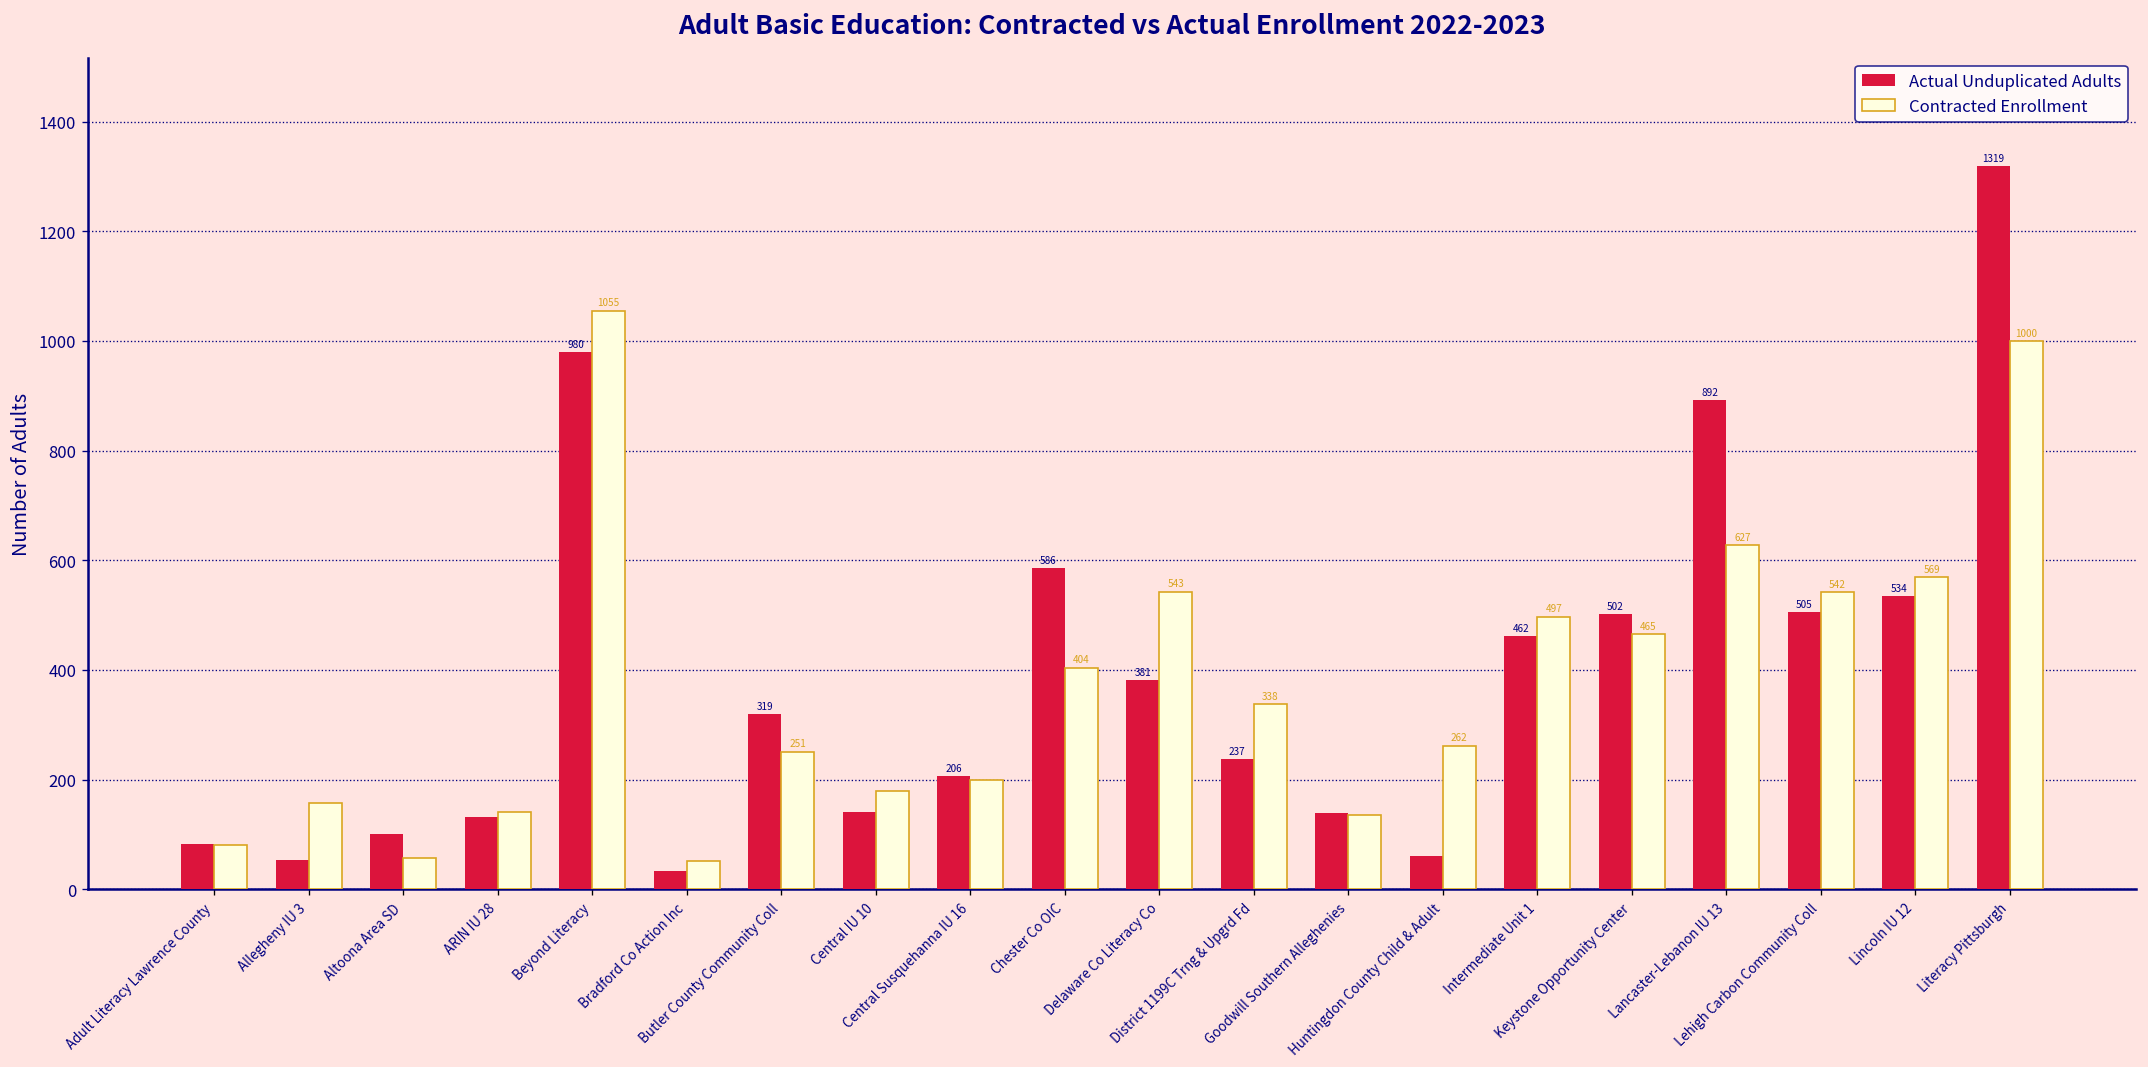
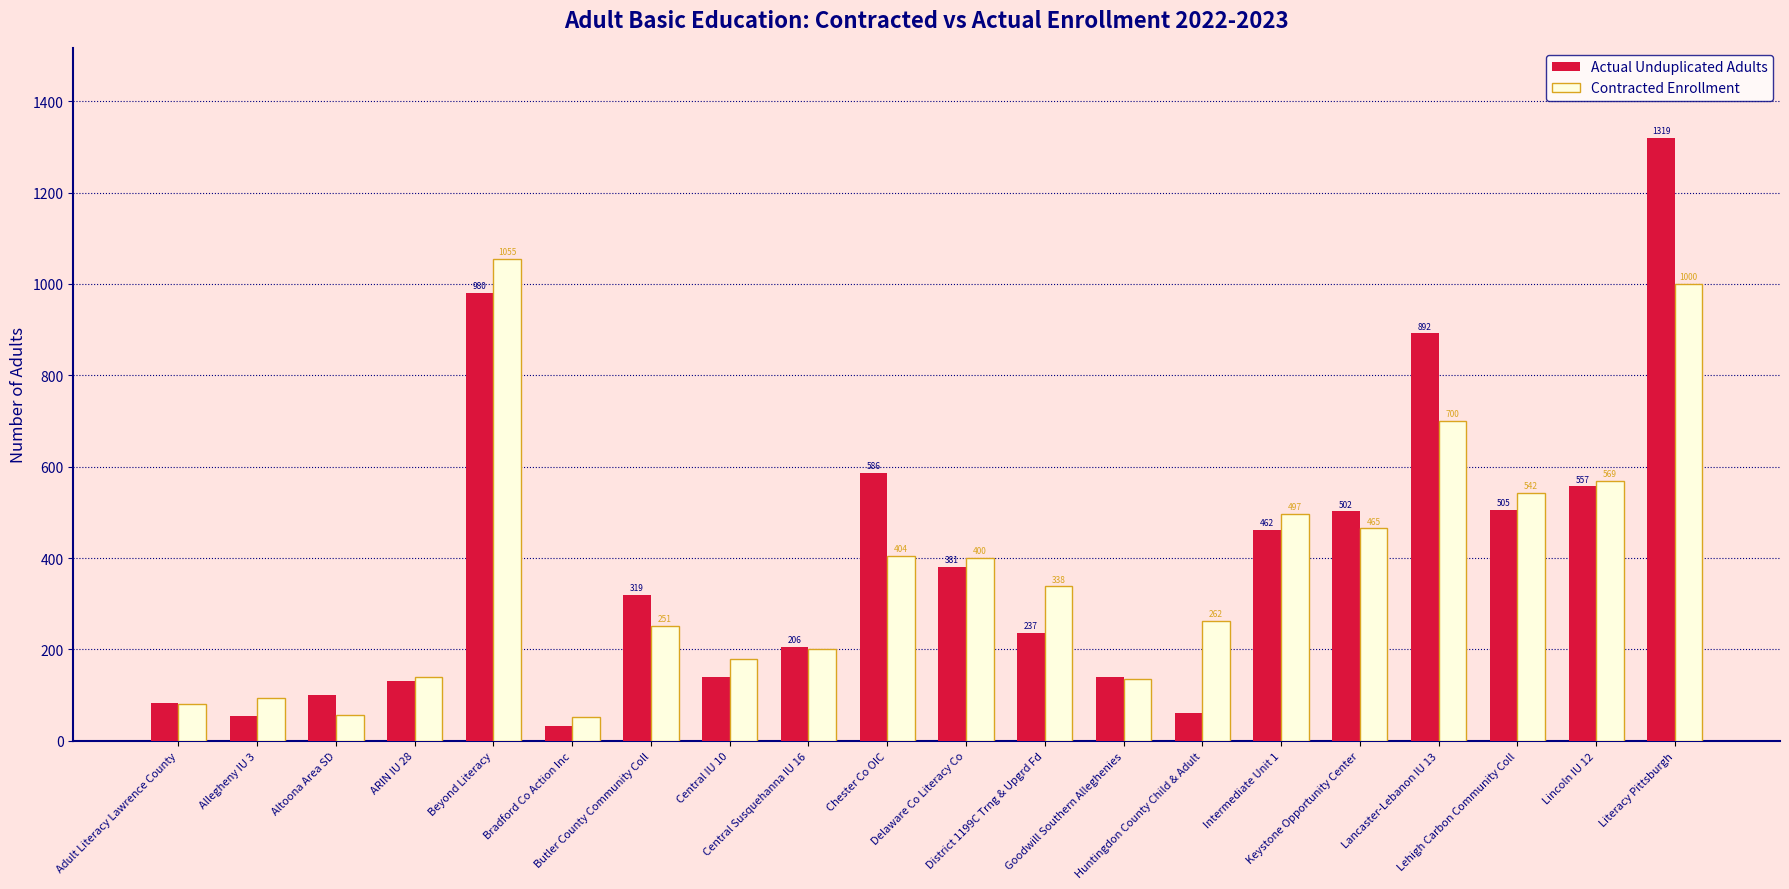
  {
    "Actual Unduplicated Adults": {
      "Beyond Literacy": 980,
      "Butler County Community Coll": 319,
      "Central Susquehanna IU 16": 206,
      "Chester Co OIC": 586,
      "Delaware Co Literacy Co": 381,
      "District 1199C Trng & Upgrd Fd": 237,
      "Intermediate Unit 1": 462,
      "Keystone Opportunity Center": 502,
      "Lancaster-Lebanon IU 13": 892,
      "Lehigh Carbon Community Coll": 505,
-     "Lincoln IU 12": 534,
+     "Lincoln IU 12": 557,
      "Literacy Pittsburgh": 1319
    },
    "Contracted Enrollment": {
-     "Allegheny IU 3": 160,
+     "Allegheny IU 3": 90,
      "Beyond Literacy": 1055,
      "Butler County Community Coll": 251,
      "Chester Co OIC": 404,
-     "Delaware Co Literacy Co": 543,
+     "Delaware Co Literacy Co": 400,
      "District 1199C Trng & Upgrd Fd": 338,
      "Huntingdon County Child & Adult": 262,
      "Intermediate Unit 1": 497,
      "Keystone Opportunity Center": 465,
-     "Lancaster-Lebanon IU 13": 627,
+     "Lancaster-Lebanon IU 13": 700,
      "Lehigh Carbon Community Coll": 542,
      "Lincoln IU 12": 569,
      "Literacy Pittsburgh": 1000
    }
  }
